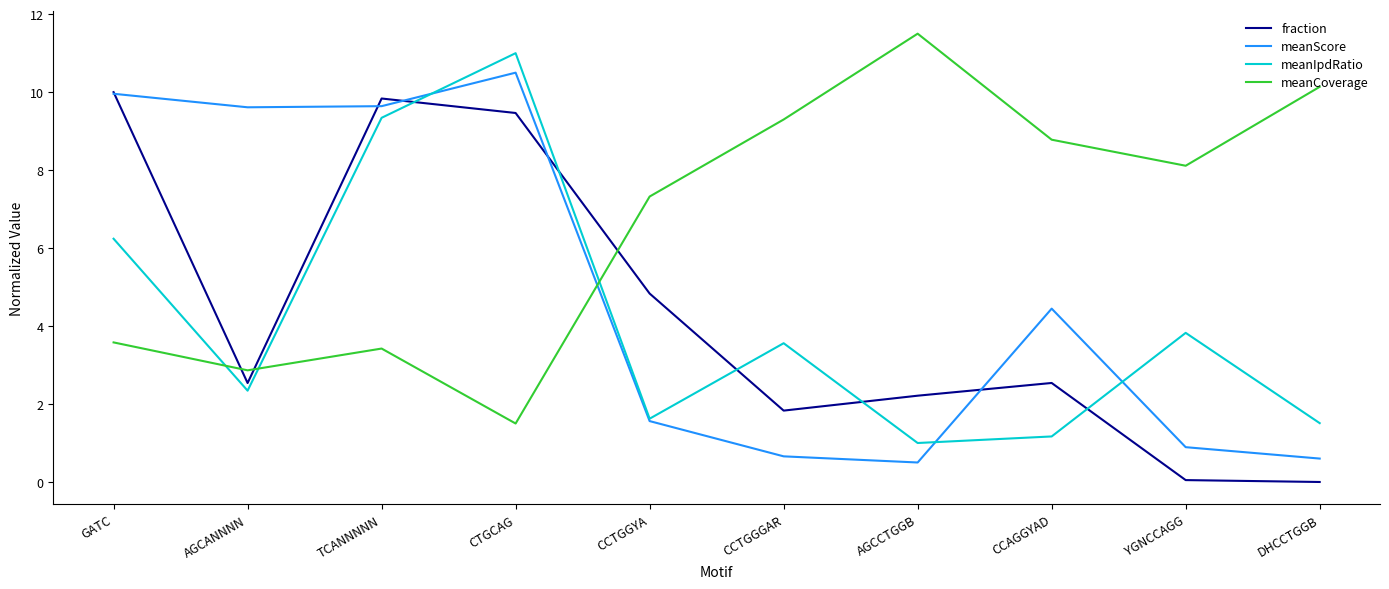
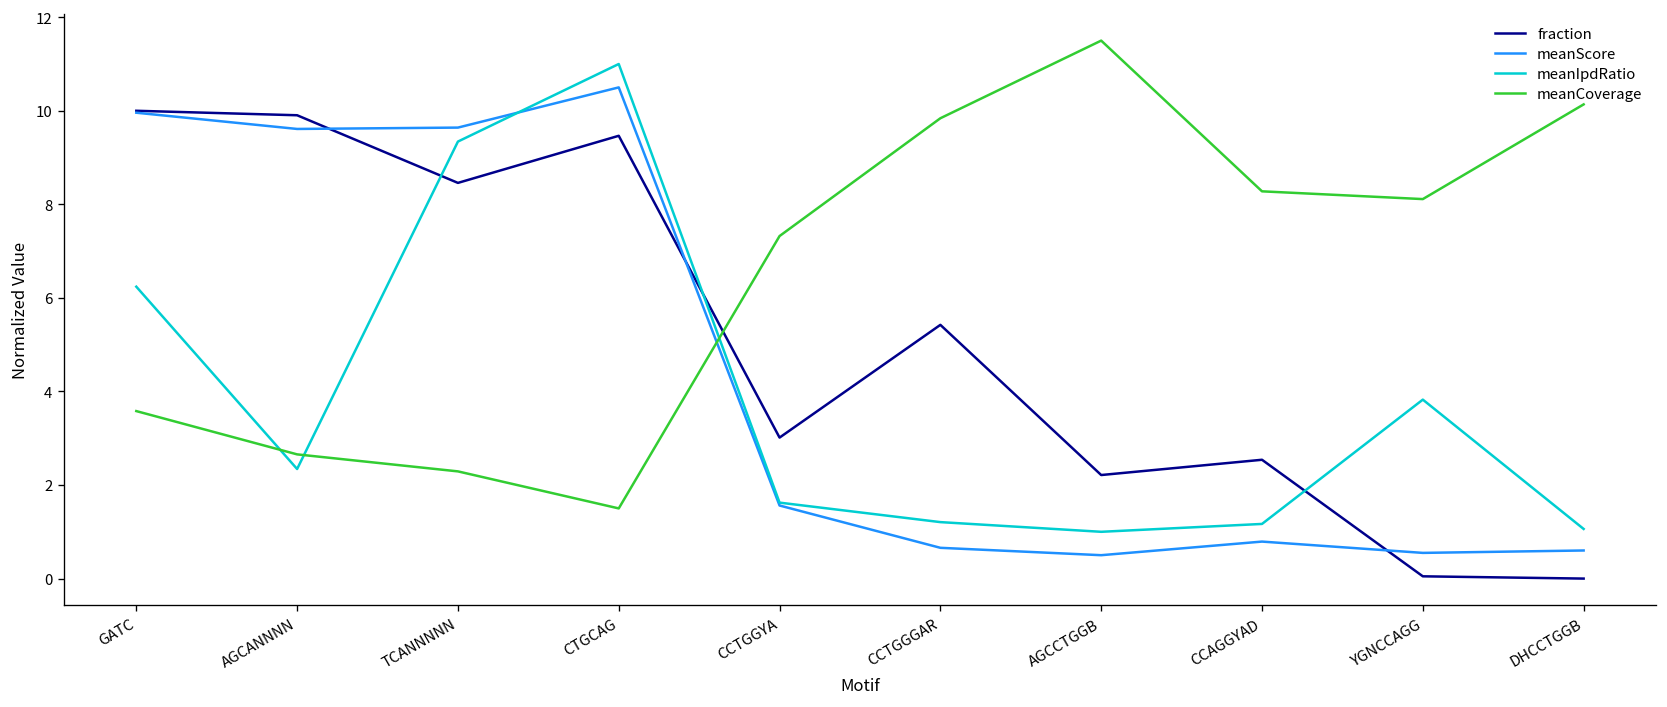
  {
    "fraction": {
-     "AGCANNNN": 2.5,
-     "TCANNNNN": 9.8,
+     "AGCANNNN": 9.9,
+     "TCANNNNN": 8.5,
      "CTGCAG": 9.5,
-     "CCTGGYA": 4.8,
-     "CCTGGGAR": 1.8,
+     "CCTGGYA": 3.0,
+     "CCTGGGAR": 5.4,
      "AGCCTGGB": 2.2,
      "CCAGGYAD": 2.5,
      "YGNCCAGG": 0.0,
      "DHCCTGGB": 0.0
    },
    "meanScore": {
      "AGCANNNN": 9.6,
      "TCANNNNN": 9.6,
      "CTGCAG": 10.5,
      "CCTGGGAR": 0.7,
      "AGCCTGGB": 0.5,
-     "CCAGGYAD": 4.4,
-     "YGNCCAGG": 0.9,
+     "CCAGGYAD": 0.8,
+     "YGNCCAGG": 0.5,
      "DHCCTGGB": 0.6
    },
    "meanIpdRatio": {
      "GATC": 6.2,
      "AGCANNNN": 2.3,
      "TCANNNNN": 9.3,
      "CTGCAG": 11.0,
-     "CCTGGGAR": 3.6,
+     "CCTGGGAR": 1.2,
      "AGCCTGGB": 1.0,
      "CCAGGYAD": 1.2,
      "YGNCCAGG": 3.8,
-     "DHCCTGGB": 1.5
+     "DHCCTGGB": 1.1
    },
    "meanCoverage": {
      "GATC": 3.6,
-     "AGCANNNN": 2.9,
-     "TCANNNNN": 3.4,
+     "AGCANNNN": 2.7,
+     "TCANNNNN": 2.3,
      "CTGCAG": 1.5,
      "CCTGGYA": 7.3,
-     "CCTGGGAR": 9.3,
+     "CCTGGGAR": 9.8,
      "AGCCTGGB": 11.5,
-     "CCAGGYAD": 8.8,
+     "CCAGGYAD": 8.3,
      "YGNCCAGG": 8.1,
      "DHCCTGGB": 10.1
    }
  }
